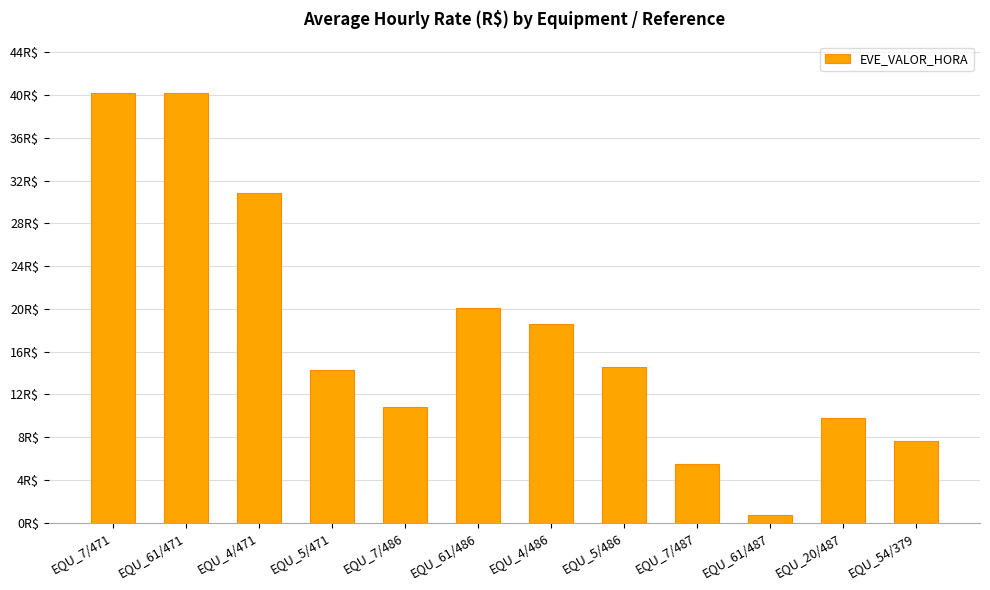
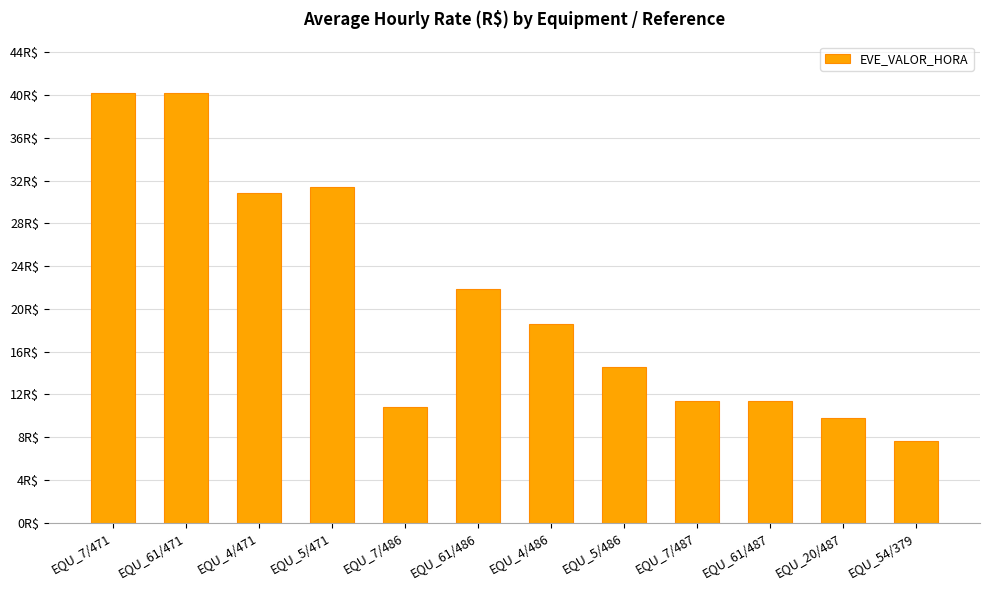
  {
    "EQU_7/471": "40.2R$",
    "EQU_61/471": "40.2R$",
    "EQU_4/471": "30.8R$",
-   "EQU_5/471": "14.3R$",
+   "EQU_5/471": "31.4R$",
    "EQU_7/486": "10.8R$",
-   "EQU_61/486": "20.1R$",
+   "EQU_61/486": "21.8R$",
    "EQU_4/486": "18.6R$",
    "EQU_5/486": "14.6R$",
-   "EQU_7/487": "5.5R$",
-   "EQU_61/487": "0.7R$",
+   "EQU_7/487": "11.4R$",
+   "EQU_61/487": "11.4R$",
    "EQU_20/487": "9.8R$",
    "EQU_54/379": "7.7R$"
  }
